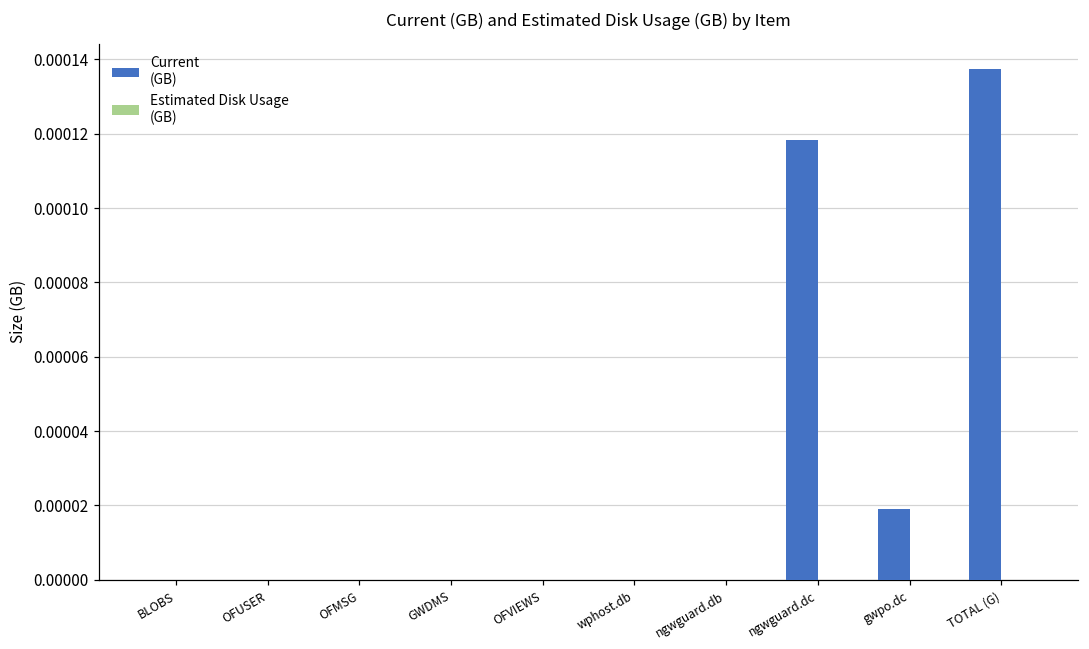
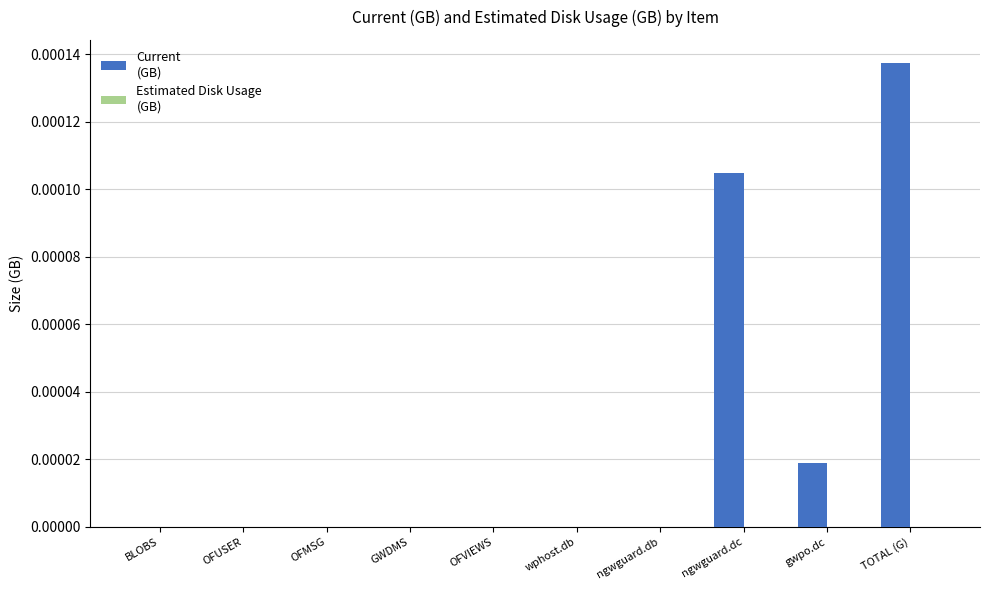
  {
    "Current (GB)": {
      "BLOBS": 0.000000,
      "OFUSER": 0.000000,
      "OFMSG": 0.000000,
      "GWDMS": 0.000000,
      "OFVIEWS": 0.000000,
      "wphost.db": 0.000000,
      "ngwguard.db": 0.000000,
-     "ngwguard.dc": 0.000118,
+     "ngwguard.dc": 0.000105,
      "gwpo.dc": 0.000019,
      "TOTAL (G)": 0.000137
    },
    "Estimated Disk Usage (GB)": {
      "BLOBS": 0.000000,
      "OFUSER": 0.000000,
      "OFMSG": 0.000000,
      "GWDMS": 0.000000,
      "OFVIEWS": 0.000000,
      "wphost.db": 0.000000,
      "ngwguard.db": 0.000000,
      "ngwguard.dc": 0.000000,
      "gwpo.dc": 0.000000,
      "TOTAL (G)": 0.000000
    }
  }
